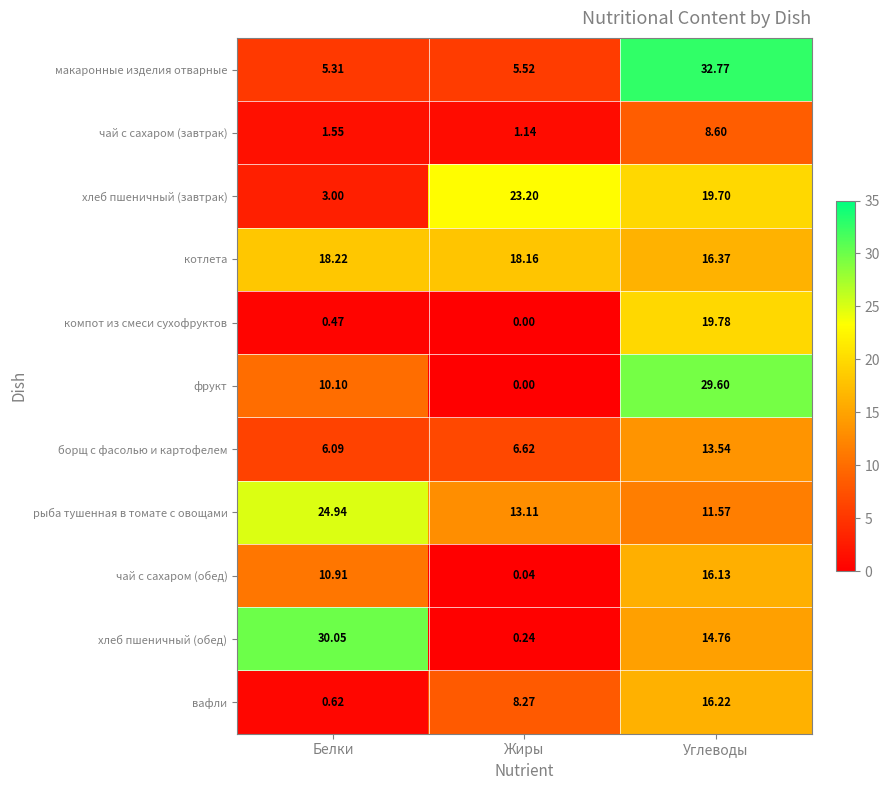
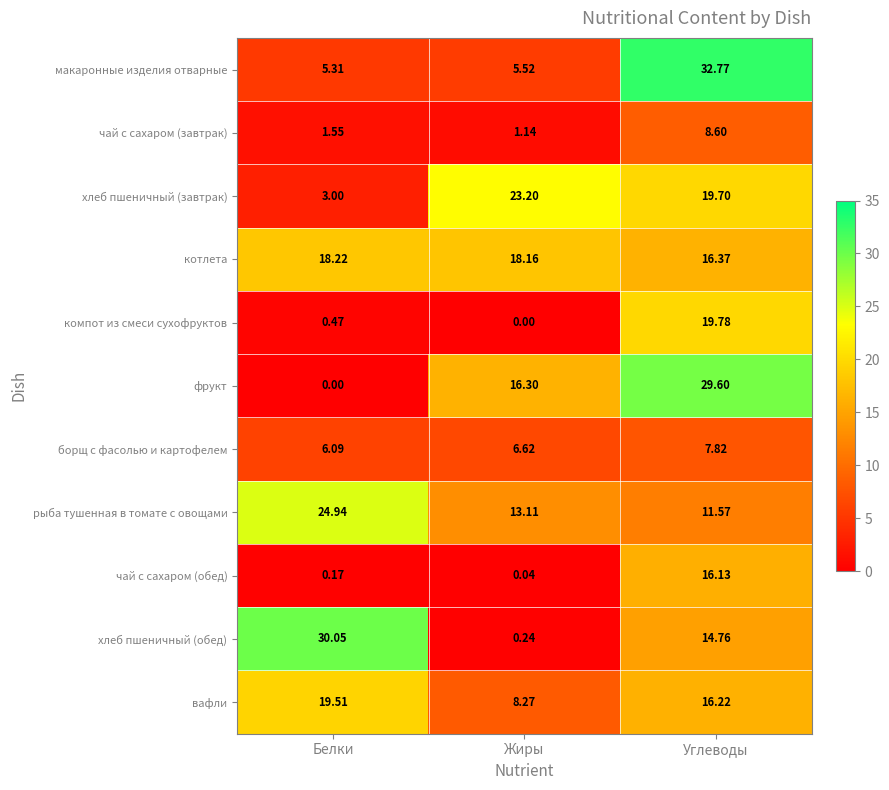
  {
    "макаронные изделия отварные": {
      "Белки": 5.31,
      "Жиры": 5.52,
      "Углеводы": 32.77
    },
    "чай с сахаром (завтрак)": {
      "Белки": 1.55,
      "Жиры": 1.14,
      "Углеводы": 8.60
    },
    "хлеб пшеничный (завтрак)": {
      "Белки": 3.00,
      "Жиры": 23.20,
      "Углеводы": 19.70
    },
    "котлета": {
      "Белки": 18.22,
      "Жиры": 18.16,
      "Углеводы": 16.37
    },
    "компот из смеси сухофруктов": {
      "Белки": 0.47,
      "Жиры": 0.00,
      "Углеводы": 19.78
    },
    "фрукт": {
-     "Белки": 10.10,
-     "Жиры": 0.00,
+     "Белки": 0.00,
+     "Жиры": 16.30,
      "Углеводы": 29.60
    },
    "борщ с фасолью и картофелем": {
      "Белки": 6.09,
      "Жиры": 6.62,
-     "Углеводы": 13.54
+     "Углеводы": 7.82
    },
    "рыба тушенная в томате с овощами": {
      "Белки": 24.94,
      "Жиры": 13.11,
      "Углеводы": 11.57
    },
    "чай с сахаром (обед)": {
-     "Белки": 10.91,
+     "Белки": 0.17,
      "Жиры": 0.04,
      "Углеводы": 16.13
    },
    "хлеб пшеничный (обед)": {
      "Белки": 30.05,
      "Жиры": 0.24,
      "Углеводы": 14.76
    },
    "вафли": {
-     "Белки": 0.62,
+     "Белки": 19.51,
      "Жиры": 8.27,
      "Углеводы": 16.22
    }
  }
